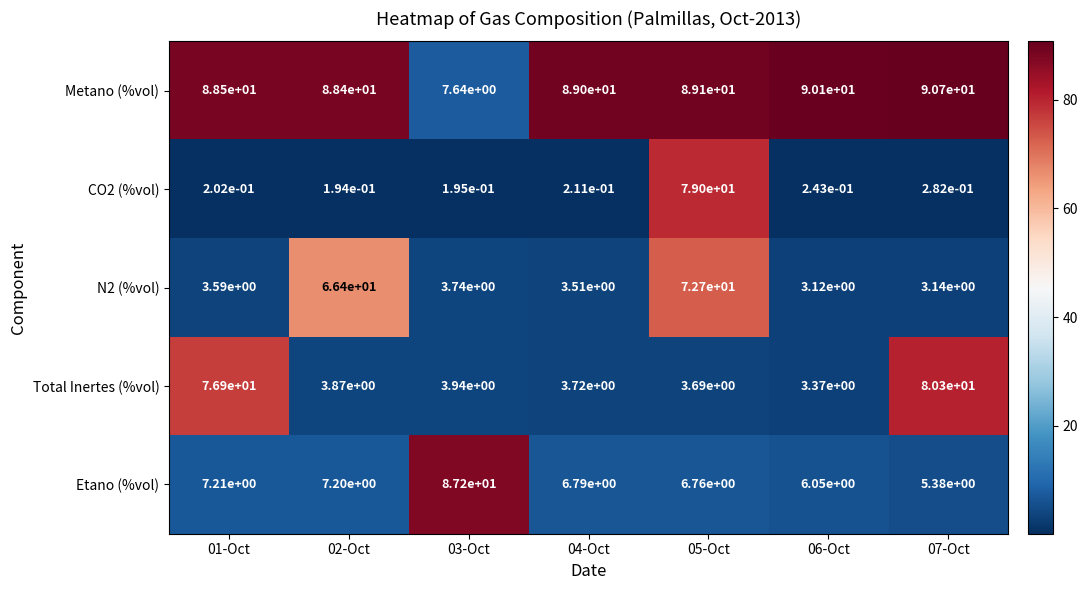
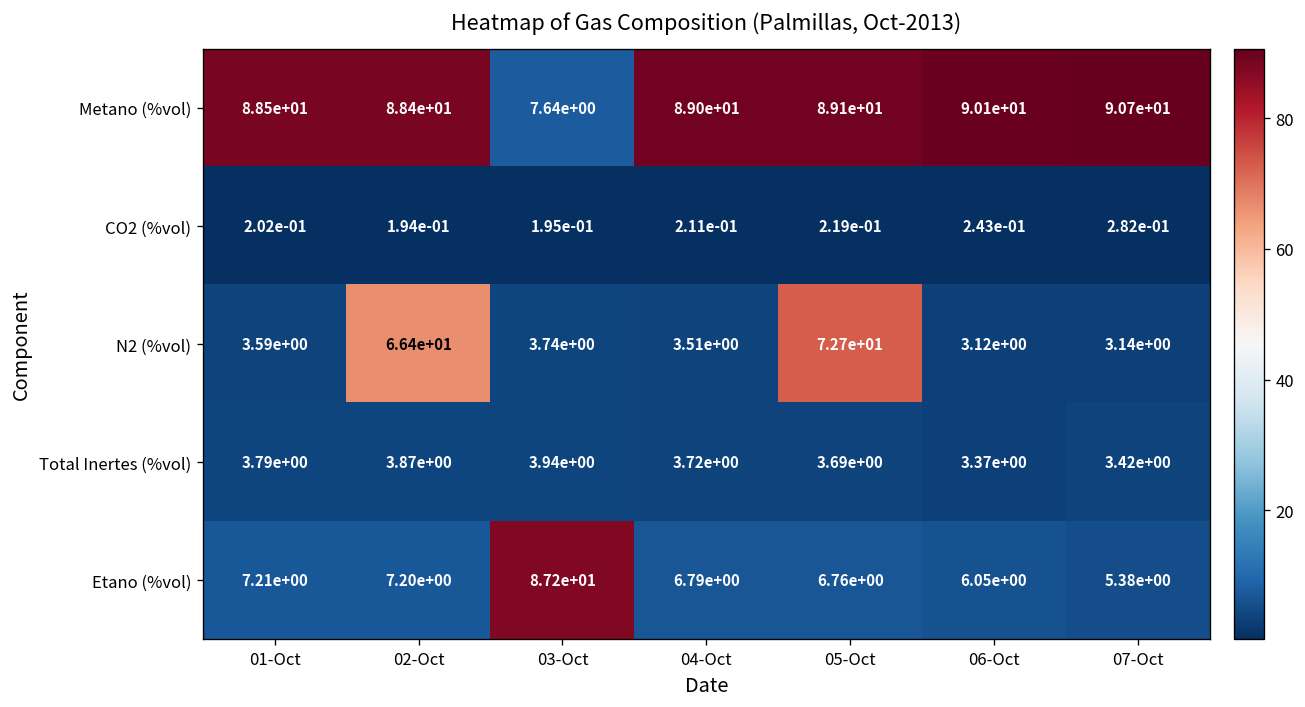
  {
    "Metano (%vol)": {
      "01-Oct": "8.85e+01",
      "02-Oct": "8.84e+01",
      "03-Oct": "7.64e+00",
      "04-Oct": "8.90e+01",
      "05-Oct": "8.91e+01",
      "06-Oct": "9.01e+01",
      "07-Oct": "9.07e+01"
    },
    "CO2 (%vol)": {
      "01-Oct": "2.02e-01",
      "02-Oct": "1.94e-01",
      "03-Oct": "1.95e-01",
      "04-Oct": "2.11e-01",
-     "05-Oct": "7.90e+01",
+     "05-Oct": "2.19e-01",
      "06-Oct": "2.43e-01",
      "07-Oct": "2.82e-01"
    },
    "N2 (%vol)": {
      "01-Oct": "3.59e+00",
      "02-Oct": "6.64e+01",
      "03-Oct": "3.74e+00",
      "04-Oct": "3.51e+00",
      "05-Oct": "7.27e+01",
      "06-Oct": "3.12e+00",
      "07-Oct": "3.14e+00"
    },
    "Total Inertes (%vol)": {
-     "01-Oct": "7.69e+01",
+     "01-Oct": "3.79e+00",
      "02-Oct": "3.87e+00",
      "03-Oct": "3.94e+00",
      "04-Oct": "3.72e+00",
      "05-Oct": "3.69e+00",
      "06-Oct": "3.37e+00",
-     "07-Oct": "8.03e+01"
+     "07-Oct": "3.42e+00"
    },
    "Etano (%vol)": {
      "01-Oct": "7.21e+00",
      "02-Oct": "7.20e+00",
      "03-Oct": "8.72e+01",
      "04-Oct": "6.79e+00",
      "05-Oct": "6.76e+00",
      "06-Oct": "6.05e+00",
      "07-Oct": "5.38e+00"
    }
  }
